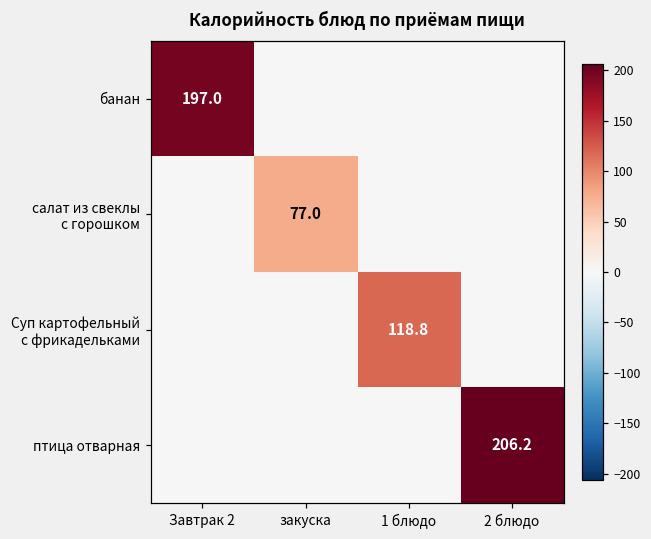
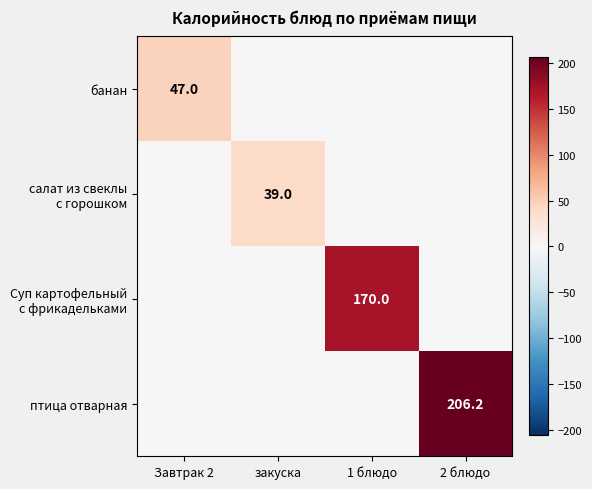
  {
    "банан": {
-     "Завтрак 2": 197.0
+     "Завтрак 2": 47.0
    },
    "салат из свеклы с горошком": {
-     "закуска": 77.0
+     "закуска": 39.0
    },
    "Суп картофельный с фрикадельками": {
-     "1 блюдо": 118.8
+     "1 блюдо": 170.0
    },
    "птица отварная": {
      "2 блюдо": 206.2
    }
  }
